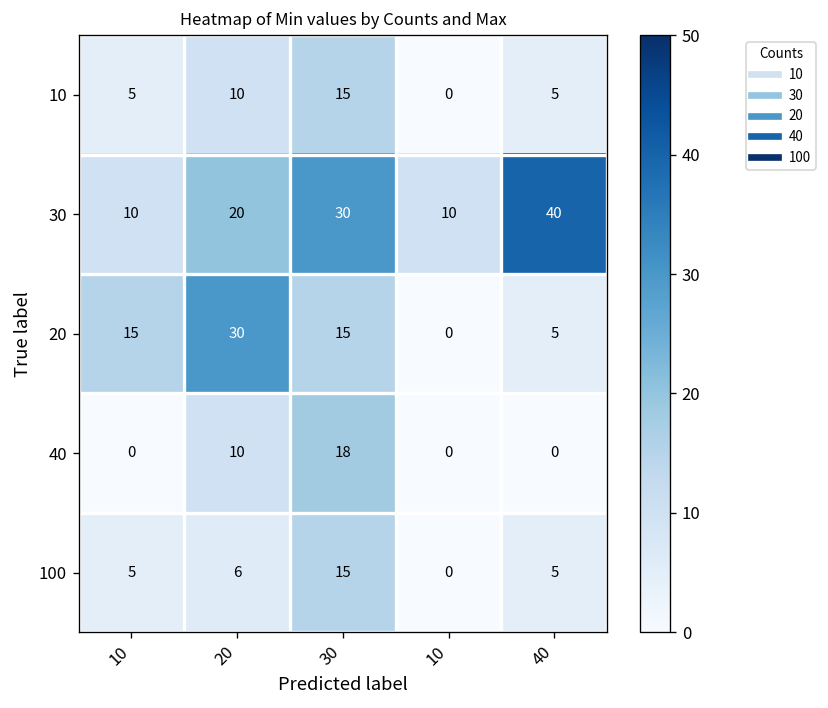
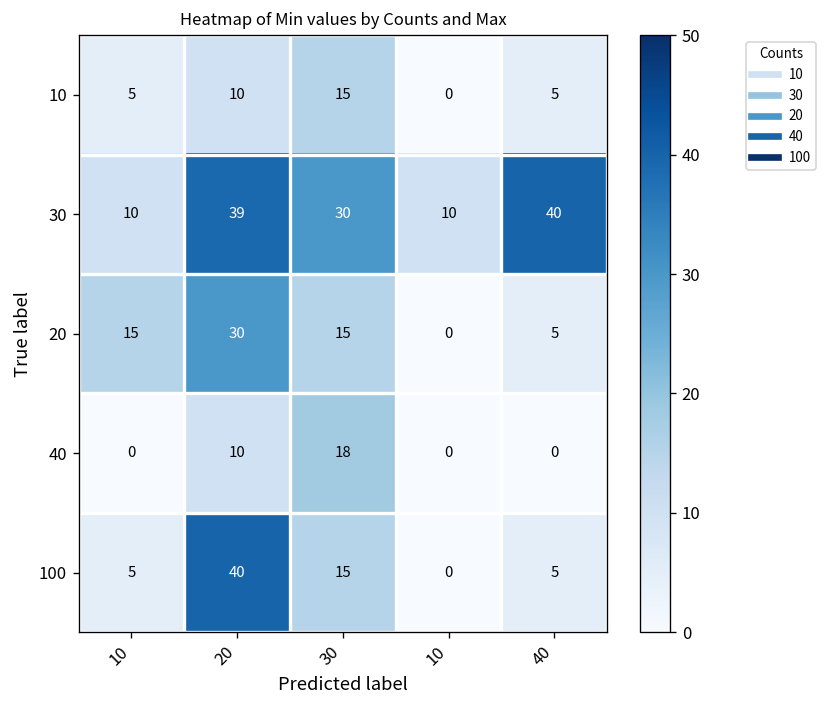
  {
    "10": {
      "20": 10,
      "30": 15,
      "40": 5
    },
    "30": {
-     "20": 20,
+     "20": 39,
      "30": 30,
      "40": 40
    },
    "20": {
      "20": 30,
      "30": 15,
      "40": 5
    },
    "40": {
      "20": 10,
      "30": 18,
      "40": 0
    },
    "100": {
-     "20": 6,
+     "20": 40,
      "30": 15,
      "40": 5
    }
  }
